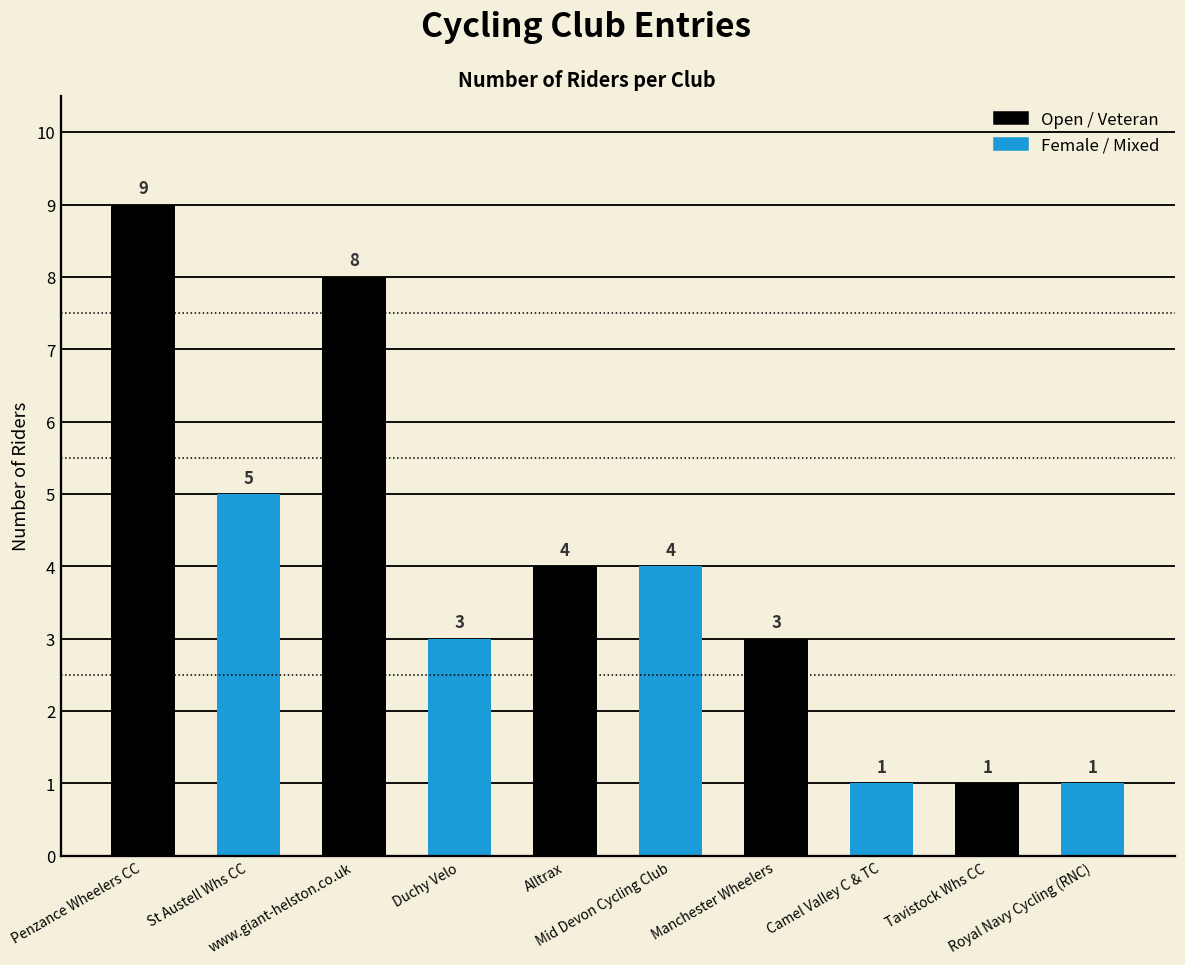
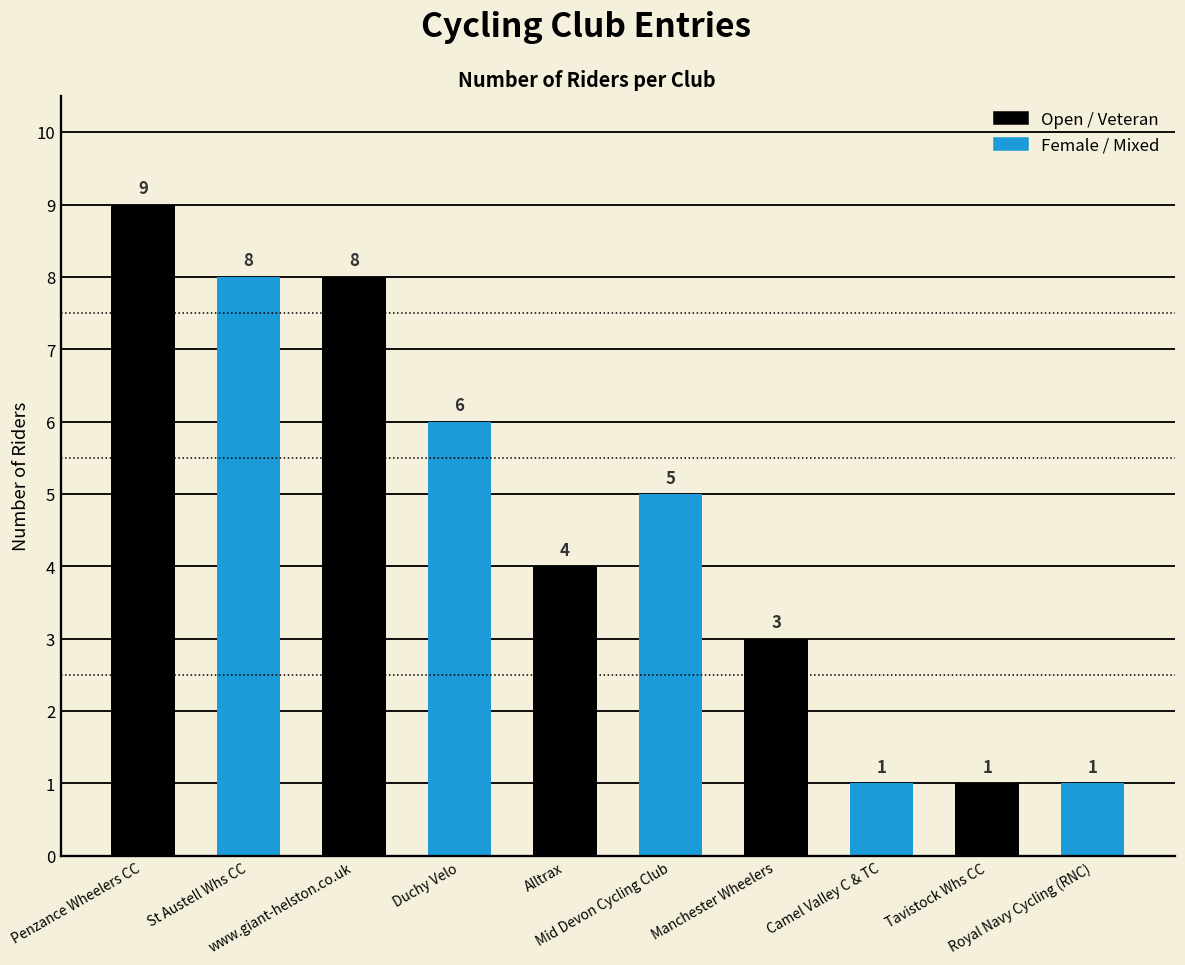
  {
    "Penzance Wheelers CC": 9,
-   "St Austell Whs CC": 5,
+   "St Austell Whs CC": 8,
    "www.giant-helston.co.uk": 8,
-   "Duchy Velo": 3,
+   "Duchy Velo": 6,
    "Alltrax": 4,
-   "Mid Devon Cycling Club": 4,
+   "Mid Devon Cycling Club": 5,
    "Manchester Wheelers": 3,
    "Camel Valley C & TC": 1,
    "Tavistock Whs CC": 1,
    "Royal Navy Cycling (RNC)": 1
  }
